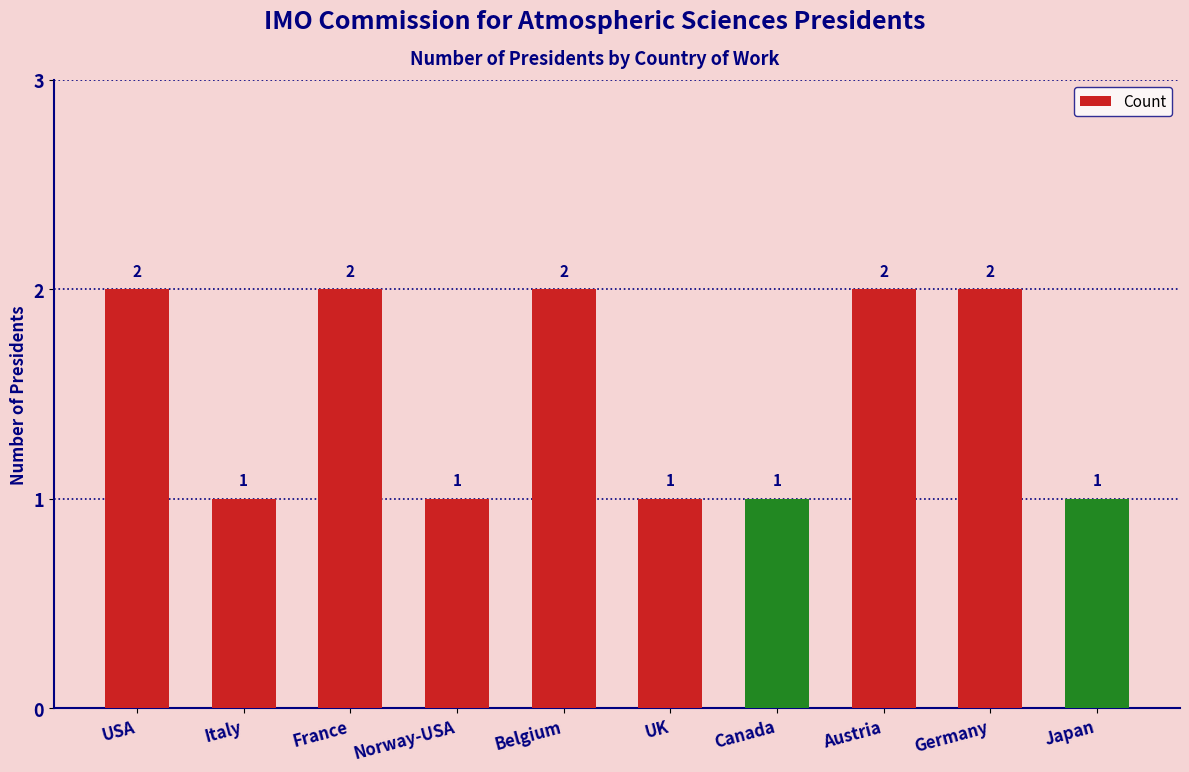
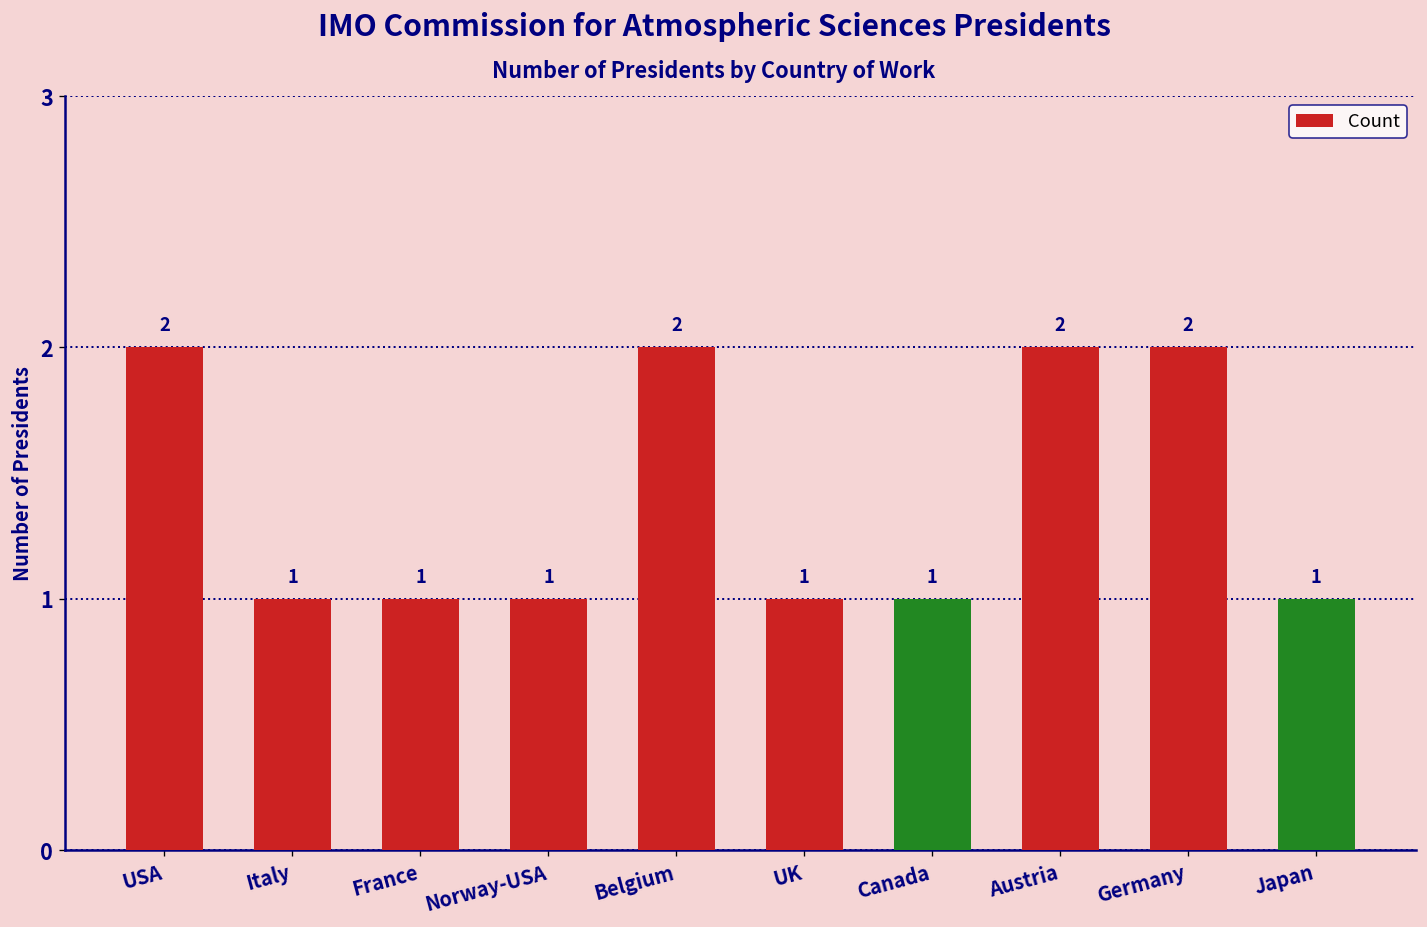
  {
    "USA": 2,
    "Italy": 1,
-   "France": 2,
+   "France": 1,
    "Norway-USA": 1,
    "Belgium": 2,
    "UK": 1,
    "Canada": 1,
    "Austria": 2,
    "Germany": 2,
    "Japan": 1
  }
